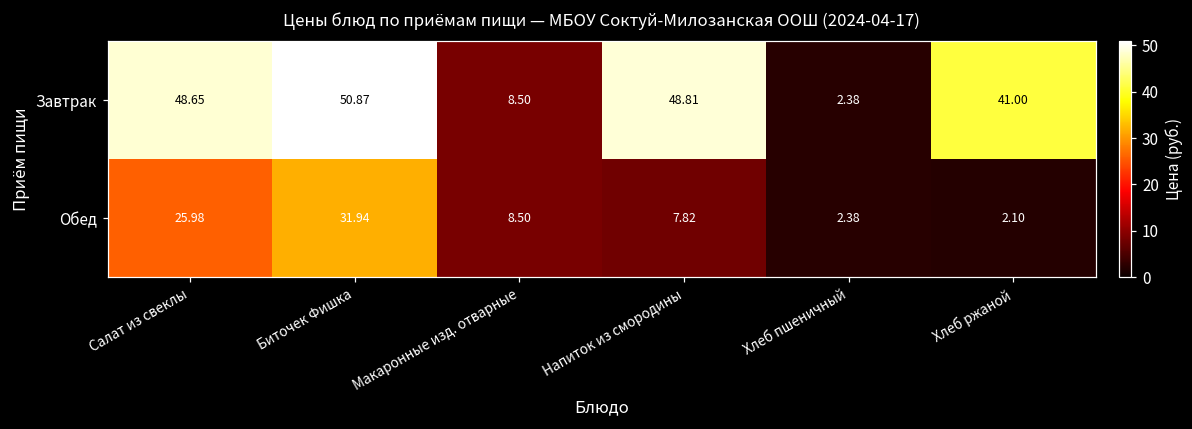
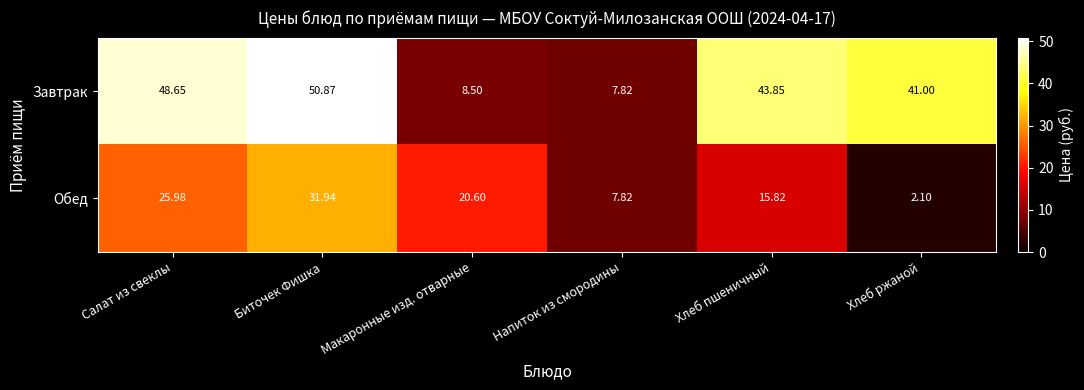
  {
    "Завтрак": {
      "Салат из свеклы": 48.65,
      "Биточек Фишка": 50.87,
      "Макаронные изд. отварные": 8.50,
-     "Напиток из смородины": 48.81,
-     "Хлеб пшеничный": 2.38,
+     "Напиток из смородины": 7.82,
+     "Хлеб пшеничный": 43.85,
      "Хлеб ржаной": 41.00
    },
    "Обед": {
      "Салат из свеклы": 25.98,
      "Биточек Фишка": 31.94,
-     "Макаронные изд. отварные": 8.50,
+     "Макаронные изд. отварные": 20.60,
      "Напиток из смородины": 7.82,
-     "Хлеб пшеничный": 2.38,
+     "Хлеб пшеничный": 15.82,
      "Хлеб ржаной": 2.10
    }
  }
